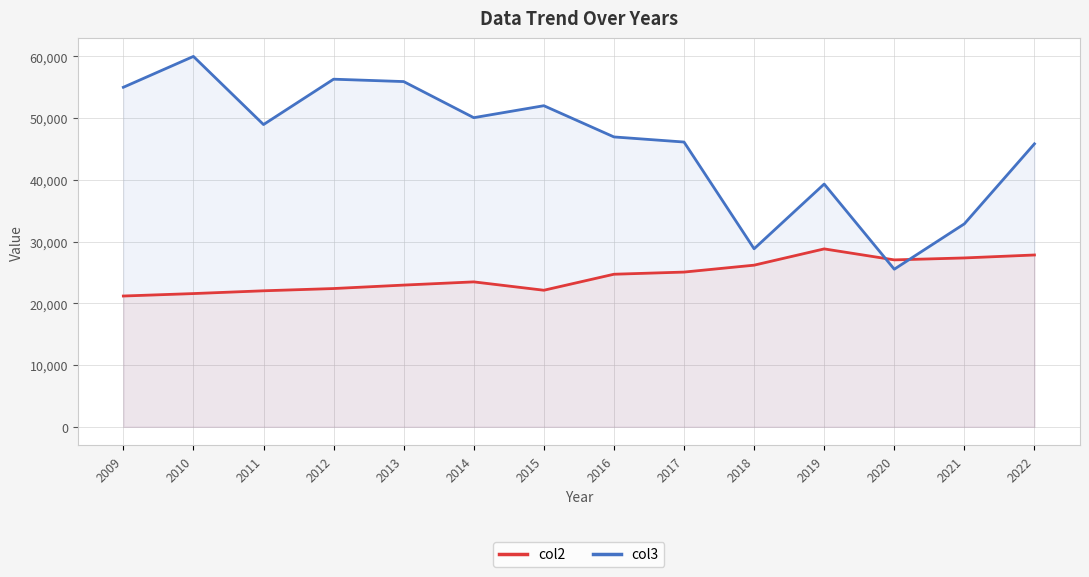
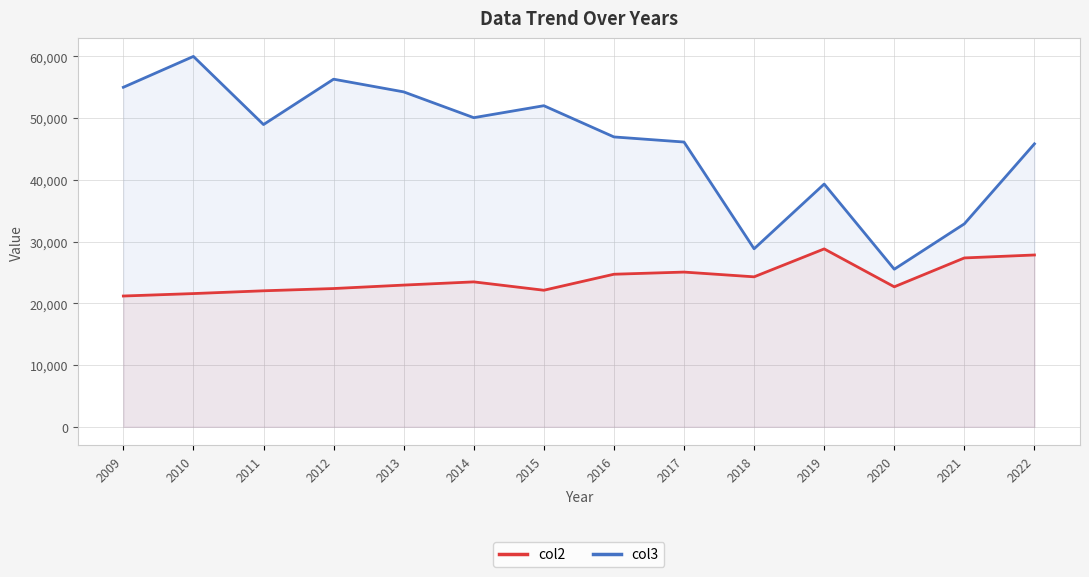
  {
    "col2": {
      "2009": "21,000",
      "2010": "22,000",
      "2011": "22,000",
      "2012": "22,000",
      "2013": "23,000",
      "2014": "23,000",
      "2015": "22,000",
      "2016": "25,000",
      "2017": "25,000",
-     "2018": "26,000",
+     "2018": "24,000",
      "2019": "29,000",
-     "2020": "27,000",
+     "2020": "23,000",
      "2021": "27,000",
      "2022": "28,000"
    },
    "col3": {
      "2009": "55,000",
      "2010": "60,000",
      "2011": "49,000",
      "2012": "56,000",
-     "2013": "56,000",
+     "2013": "54,000",
      "2014": "50,000",
      "2015": "52,000",
      "2016": "47,000",
      "2017": "46,000",
      "2018": "29,000",
      "2019": "39,000",
      "2020": "26,000",
      "2021": "33,000",
      "2022": "46,000"
    }
  }
